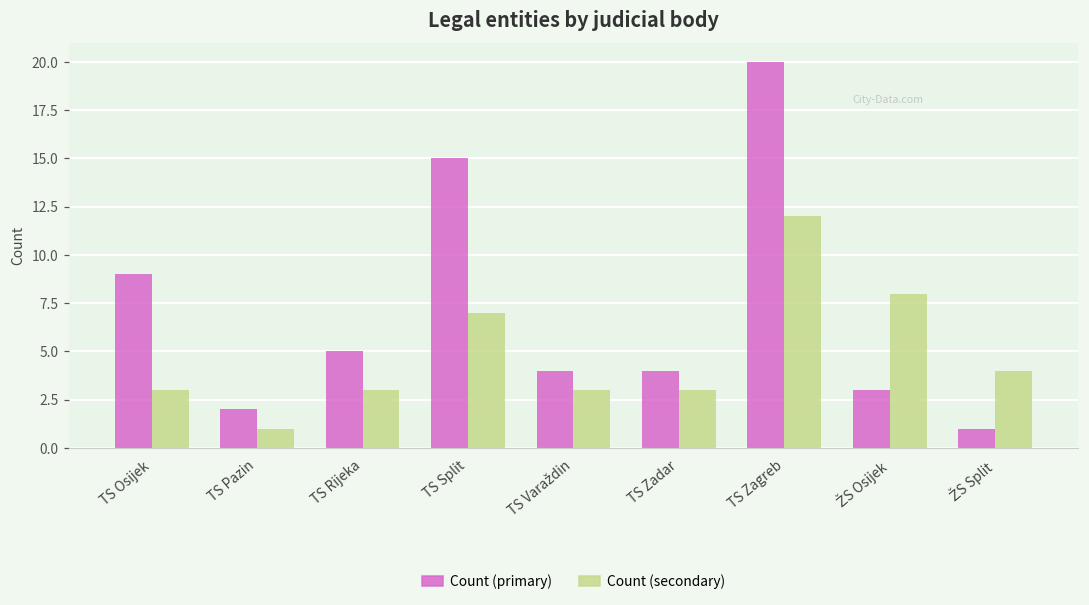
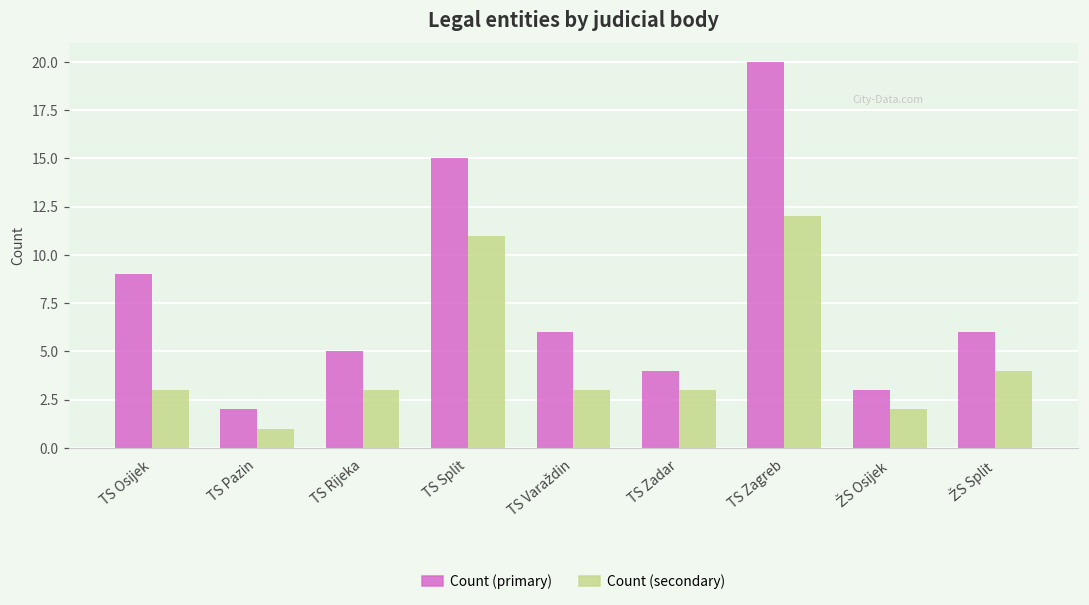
  {
    "Count (primary)": {
      "TS Osijek": 9,
      "TS Pazin": 2,
      "TS Rijeka": 5,
      "TS Split": 15,
-     "TS Varaždin": 4,
+     "TS Varaždin": 6,
      "TS Zadar": 4,
      "TS Zagreb": 20,
      "ŽS Osijek": 3,
-     "ŽS Split": 1
+     "ŽS Split": 6
    },
    "Count (secondary)": {
      "TS Osijek": 3,
      "TS Pazin": 1,
      "TS Rijeka": 3,
-     "TS Split": 7,
+     "TS Split": 11,
      "TS Varaždin": 3,
      "TS Zadar": 3,
      "TS Zagreb": 12,
-     "ŽS Osijek": 8,
+     "ŽS Osijek": 2,
      "ŽS Split": 4
    }
  }
